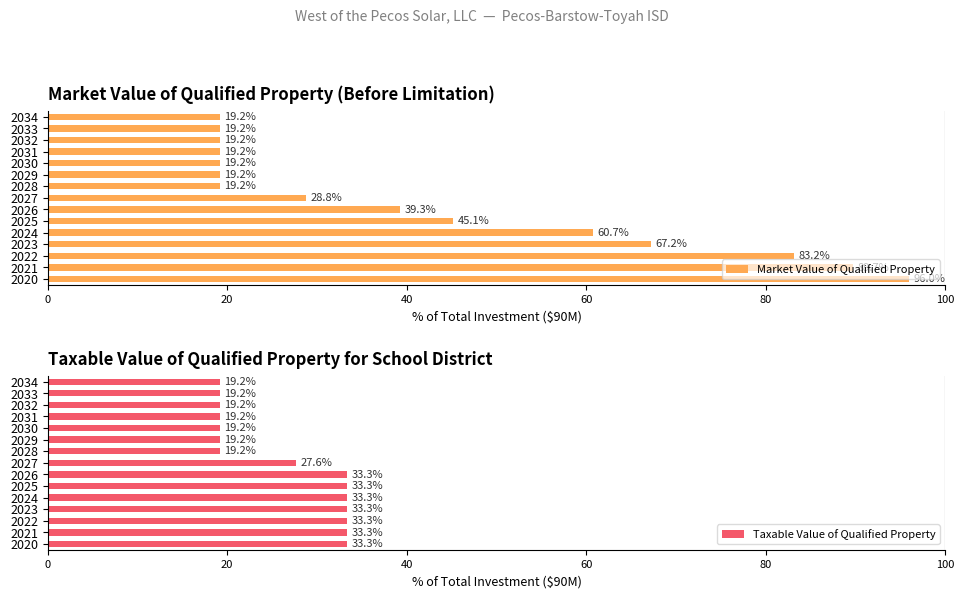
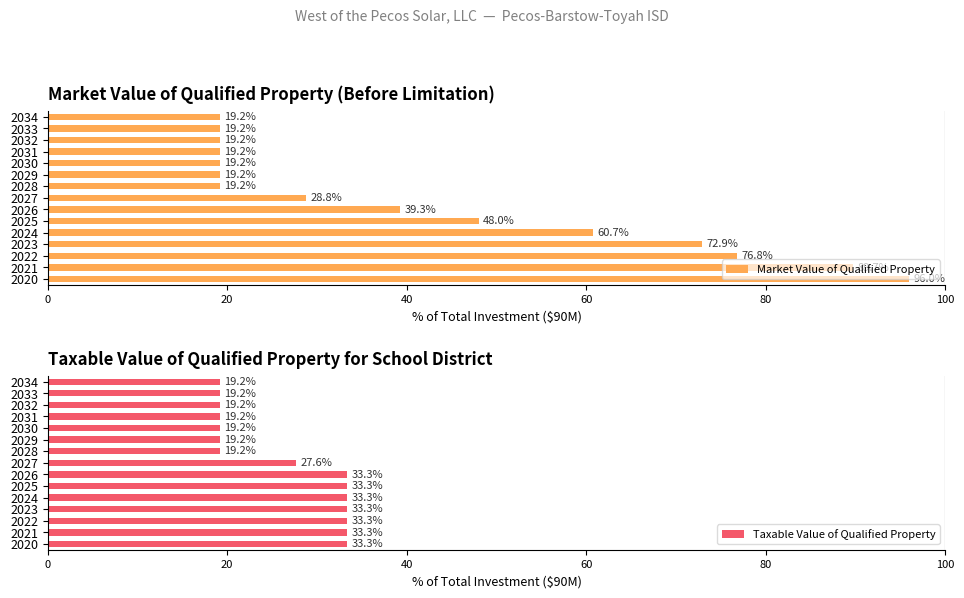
  {
    "Market Value of Qualified Property (Before Limitation)": {
      "2034": "19.2%",
      "2033": "19.2%",
      "2032": "19.2%",
      "2031": "19.2%",
      "2030": "19.2%",
      "2029": "19.2%",
      "2028": "19.2%",
      "2027": "28.8%",
      "2026": "39.3%",
-     "2025": "45.1%",
+     "2025": "48.0%",
      "2024": "60.7%",
-     "2023": "67.2%",
-     "2022": "83"
+     "2023": "72.9%",
+     "2022": "77"
    },
    "Taxable Value of Qualified Property for School District": {
      "2034": "19.2%",
      "2033": "19.2%",
      "2032": "19.2%",
      "2031": "19.2%",
      "2030": "19.2%",
      "2029": "19.2%",
      "2028": "19.2%",
      "2027": "27.6%",
      "2026": "33.3%",
      "2025": "33.3%",
      "2024": "33.3%",
      "2023": "33.3%",
      "2022": "33.3%",
      "2021": "33.3%",
      "2020": "33.3%"
    }
  }
